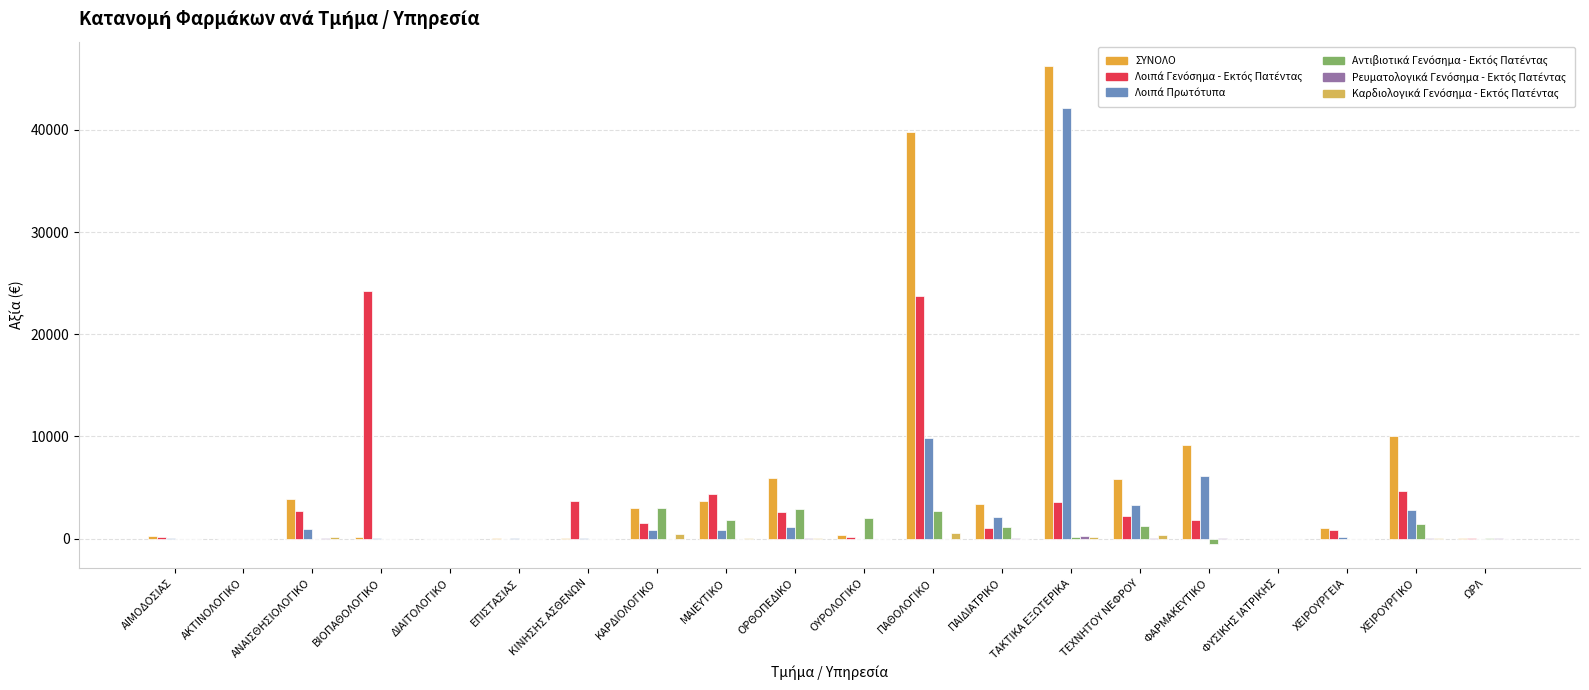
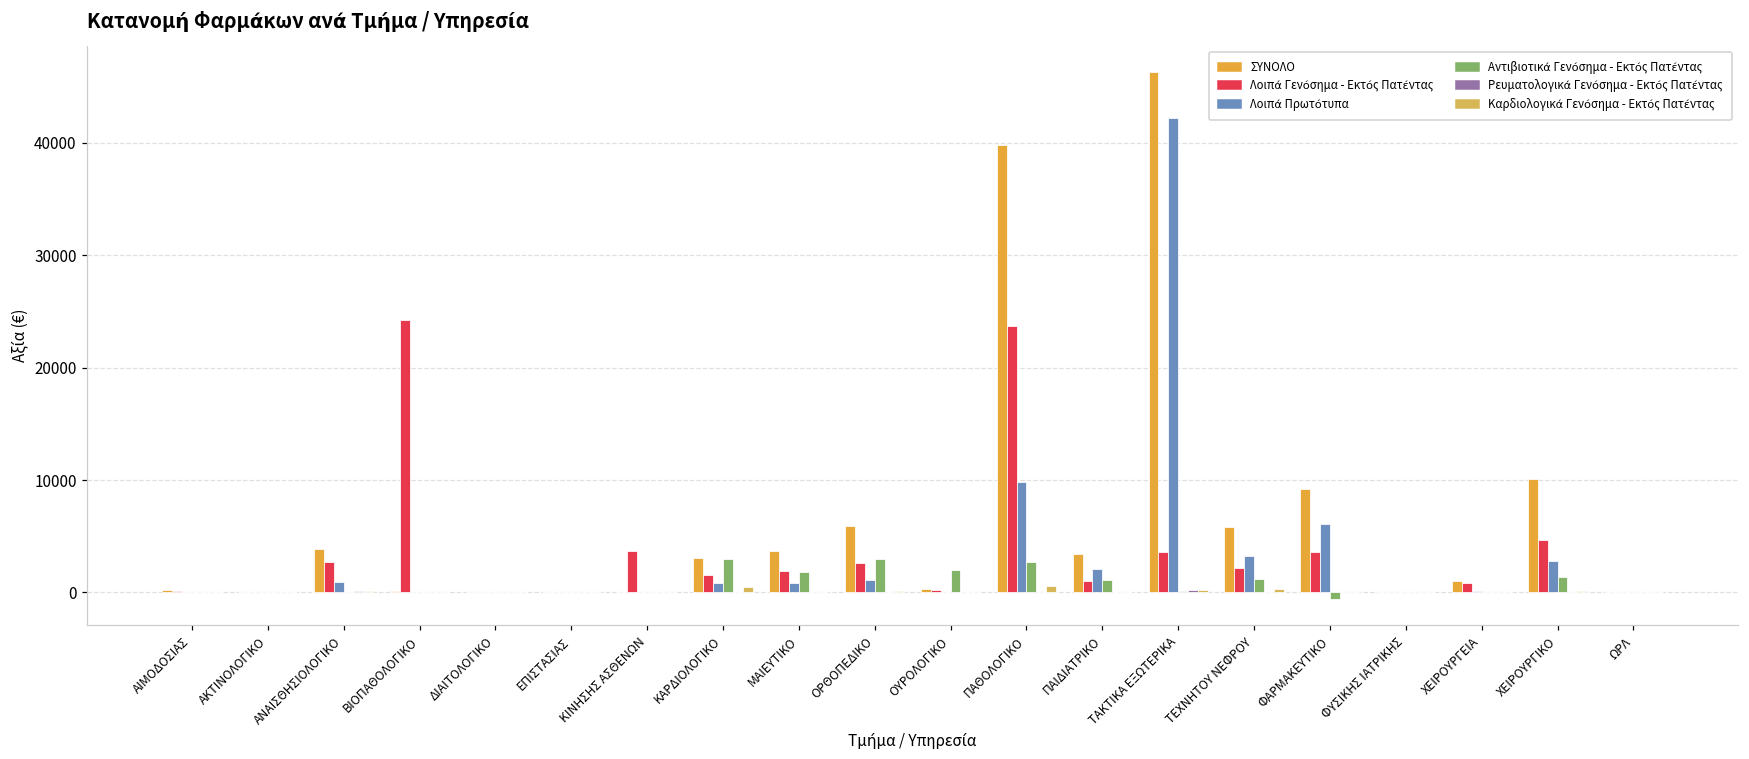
  {
    "Λοιπά Γενόσημα - Εκτός Πατέντας": {
      "ΑΚΤΙΝΟΛΟΓΙΚΟ": 0,
      "ΑΝΑΙΣΘΗΣΙΟΛΟΓΙΚΟ": 2700,
      "ΒΙΟΠΑΘΟΛΟΓΙΚΟ": 24300,
      "ΔΙΑΙΤΟΛΟΓΙΚΟ": 0,
      "ΕΠΙΣΤΑΣΙΑΣ": 0,
      "ΚΙΝΗΣΗΣ ΑΣΘΕΝΩΝ": 3700,
      "ΚΑΡΔΙΟΛΟΓΙΚΟ": 1500,
-     "ΜΑΙΕΥΤΙΚΟ": 4300,
+     "ΜΑΙΕΥΤΙΚΟ": 1900,
      "ΟΡΘΟΠΕΔΙΚΟ": 2600,
      "ΠΑΘΟΛΟΓΙΚΟ": 23700,
      "ΠΑΙΔΙΑΤΡΙΚΟ": 1000,
      "ΤΑΚΤΙΚΑ ΕΞΩΤΕΡΙΚΑ": 3600,
      "ΤΕΧΝΗΤΟΥ ΝΕΦΡΟΥ": 2200,
-     "ΦΑΡΜΑΚΕΥΤΙΚΟ": 1900,
+     "ΦΑΡΜΑΚΕΥΤΙΚΟ": 3600,
      "ΦΥΣΙΚΗΣ ΙΑΤΡΙΚΗΣ": 0,
      "ΧΕΙΡΟΥΡΓΕΙΑ": 900,
      "ΧΕΙΡΟΥΡΓΙΚΟ": 4700
    },
    "Αντιβιοτικά Γενόσημα - Εκτός Πατέντας": {
      "ΑΙΜΟΔΟΣΙΑΣ": 0,
      "ΑΚΤΙΝΟΛΟΓΙΚΟ": 0,
      "ΑΝΑΙΣΘΗΣΙΟΛΟΓΙΚΟ": 0,
      "ΒΙΟΠΑΘΟΛΟΓΙΚΟ": 0,
      "ΔΙΑΙΤΟΛΟΓΙΚΟ": 0,
      "ΕΠΙΣΤΑΣΙΑΣ": 0,
      "ΚΙΝΗΣΗΣ ΑΣΘΕΝΩΝ": 0,
      "ΚΑΡΔΙΟΛΟΓΙΚΟ": 3000,
      "ΜΑΙΕΥΤΙΚΟ": 1800,
      "ΟΡΘΟΠΕΔΙΚΟ": 2900,
      "ΟΥΡΟΛΟΓΙΚΟ": 2000,
      "ΠΑΘΟΛΟΓΙΚΟ": 2700,
      "ΠΑΙΔΙΑΤΡΙΚΟ": 1100,
      "ΤΕΧΝΗΤΟΥ ΝΕΦΡΟΥ": 1200,
      "ΦΑΡΜΑΚΕΥΤΙΚΟ": -500,
      "ΦΥΣΙΚΗΣ ΙΑΤΡΙΚΗΣ": 0,
      "ΧΕΙΡΟΥΡΓΕΙΑ": 0,
      "ΧΕΙΡΟΥΡΓΙΚΟ": 1400
    }
  }
